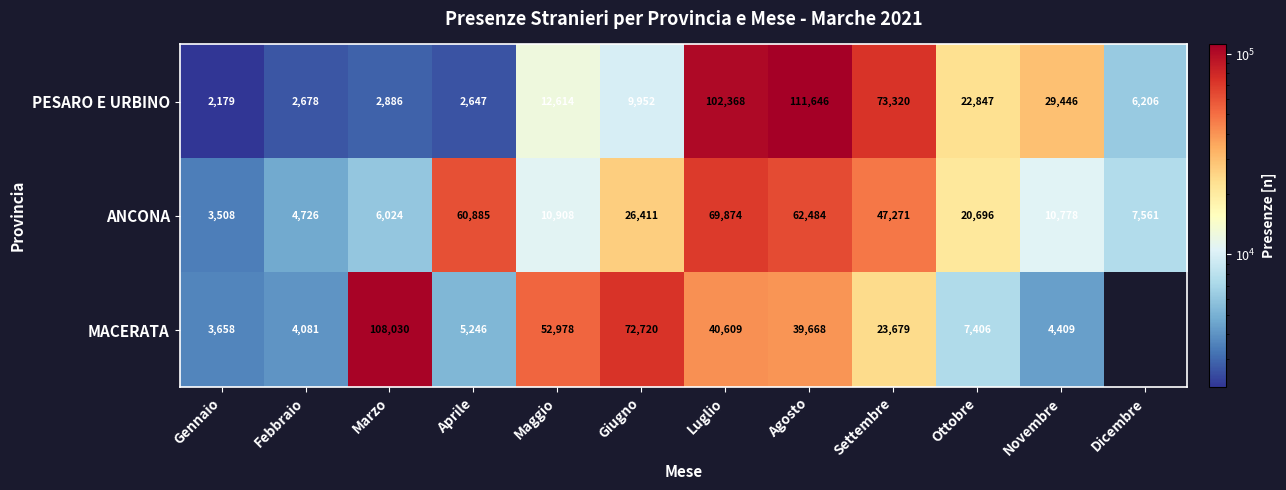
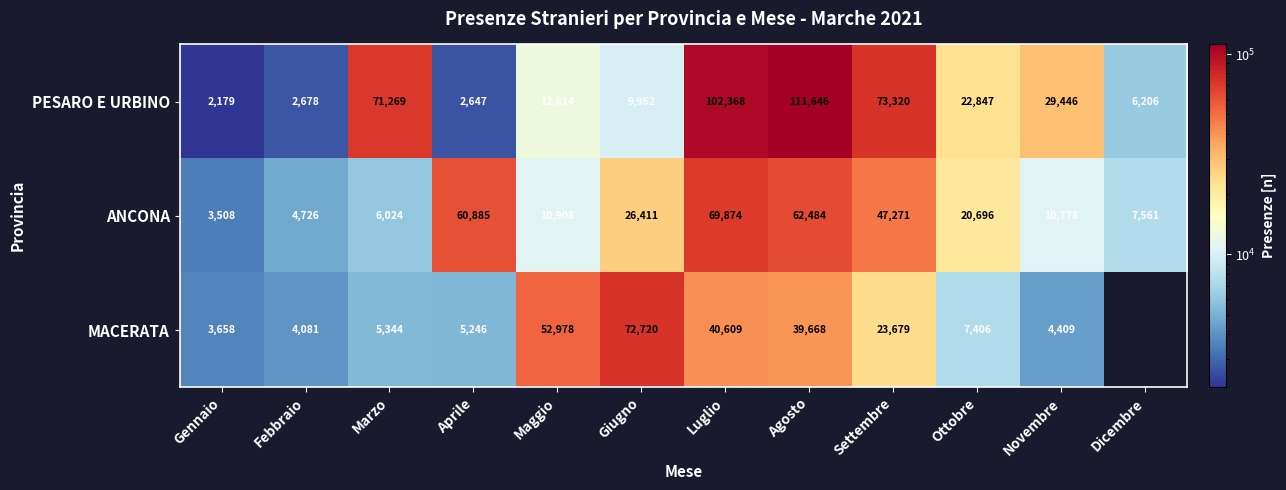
  {
    "PESARO E URBINO": {
      "Gennaio": "2,179",
      "Febbraio": "2,678",
-     "Marzo": "2,886",
+     "Marzo": "71,269",
      "Aprile": "2,647",
      "Luglio": "102,368",
      "Agosto": "111,646",
      "Settembre": "73,320",
      "Ottobre": "22,847",
      "Novembre": "29,446",
      "Dicembre": "6,206"
    },
    "ANCONA": {
      "Gennaio": "3,508",
      "Febbraio": "4,726",
      "Marzo": "6,024",
      "Aprile": "60,885",
      "Giugno": "26,411",
      "Luglio": "69,874",
      "Agosto": "62,484",
      "Settembre": "47,271",
      "Ottobre": "20,696",
      "Dicembre": "7,561"
    },
    "MACERATA": {
      "Gennaio": "3,658",
      "Febbraio": "4,081",
-     "Marzo": "108,030",
+     "Marzo": "5,344",
      "Aprile": "5,246",
      "Maggio": "52,978",
      "Giugno": "72,720",
      "Luglio": "40,609",
      "Agosto": "39,668",
      "Settembre": "23,679",
      "Ottobre": "7,406",
      "Novembre": "4,409"
    }
  }
